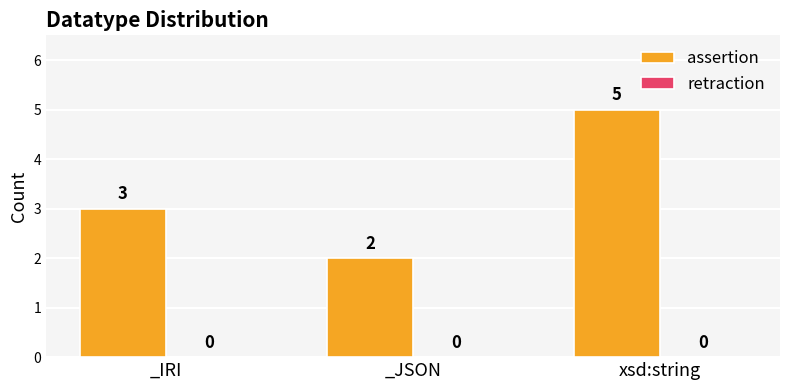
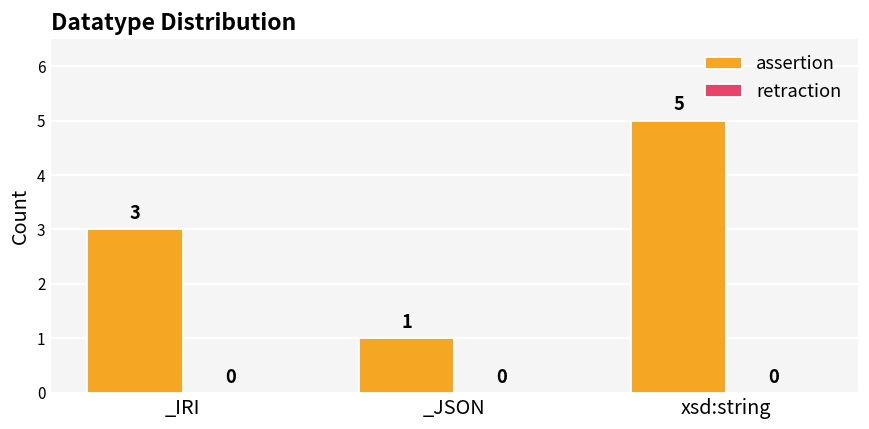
  {
    "assertion": {
      "_IRI": 3,
-     "_JSON": 2,
+     "_JSON": 1,
      "xsd:string": 5
    },
    "retraction": {
      "_IRI": 0,
      "_JSON": 0,
      "xsd:string": 0
    }
  }
